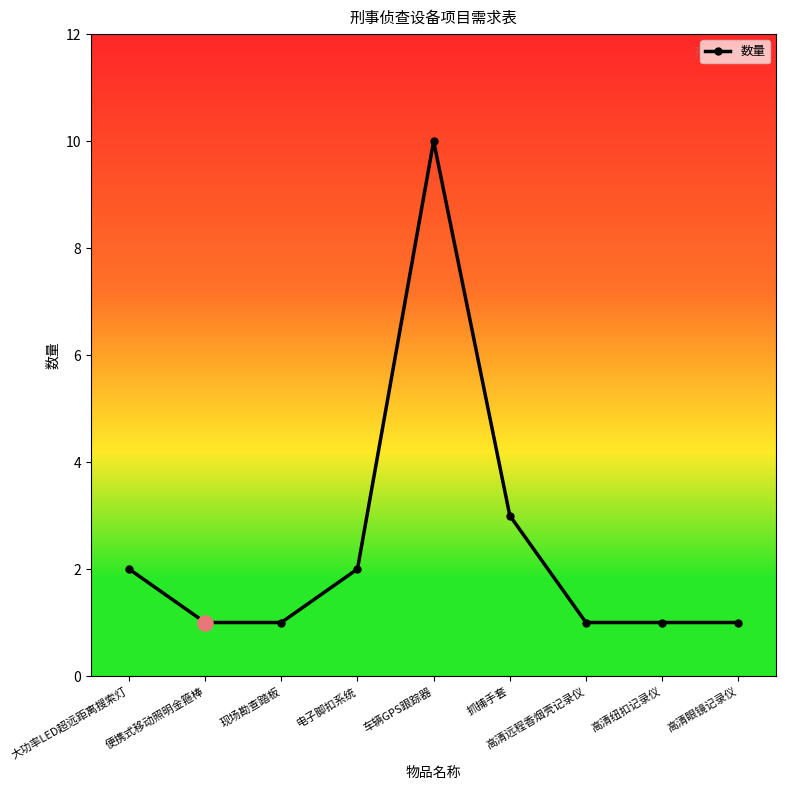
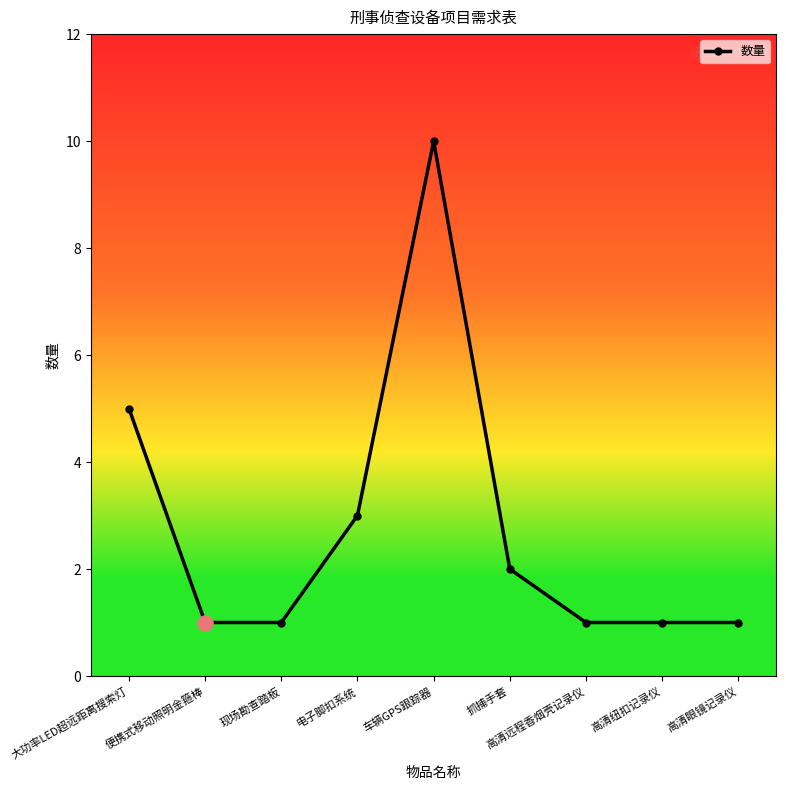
  {
    "数量": {
-     "大功率LED超远距离搜索灯": 2,
+     "大功率LED超远距离搜索灯": 5,
      "现场勘查踏板": 1,
-     "电子脚扣系统": 2,
+     "电子脚扣系统": 3,
      "车辆GPS跟踪器": 10,
-     "抓捕手套": 3,
+     "抓捕手套": 2,
      "高清远程香烟壳记录仪": 1,
      "高清纽扣记录仪": 1,
      "高清眼镜记录仪": 1
    }
  }
